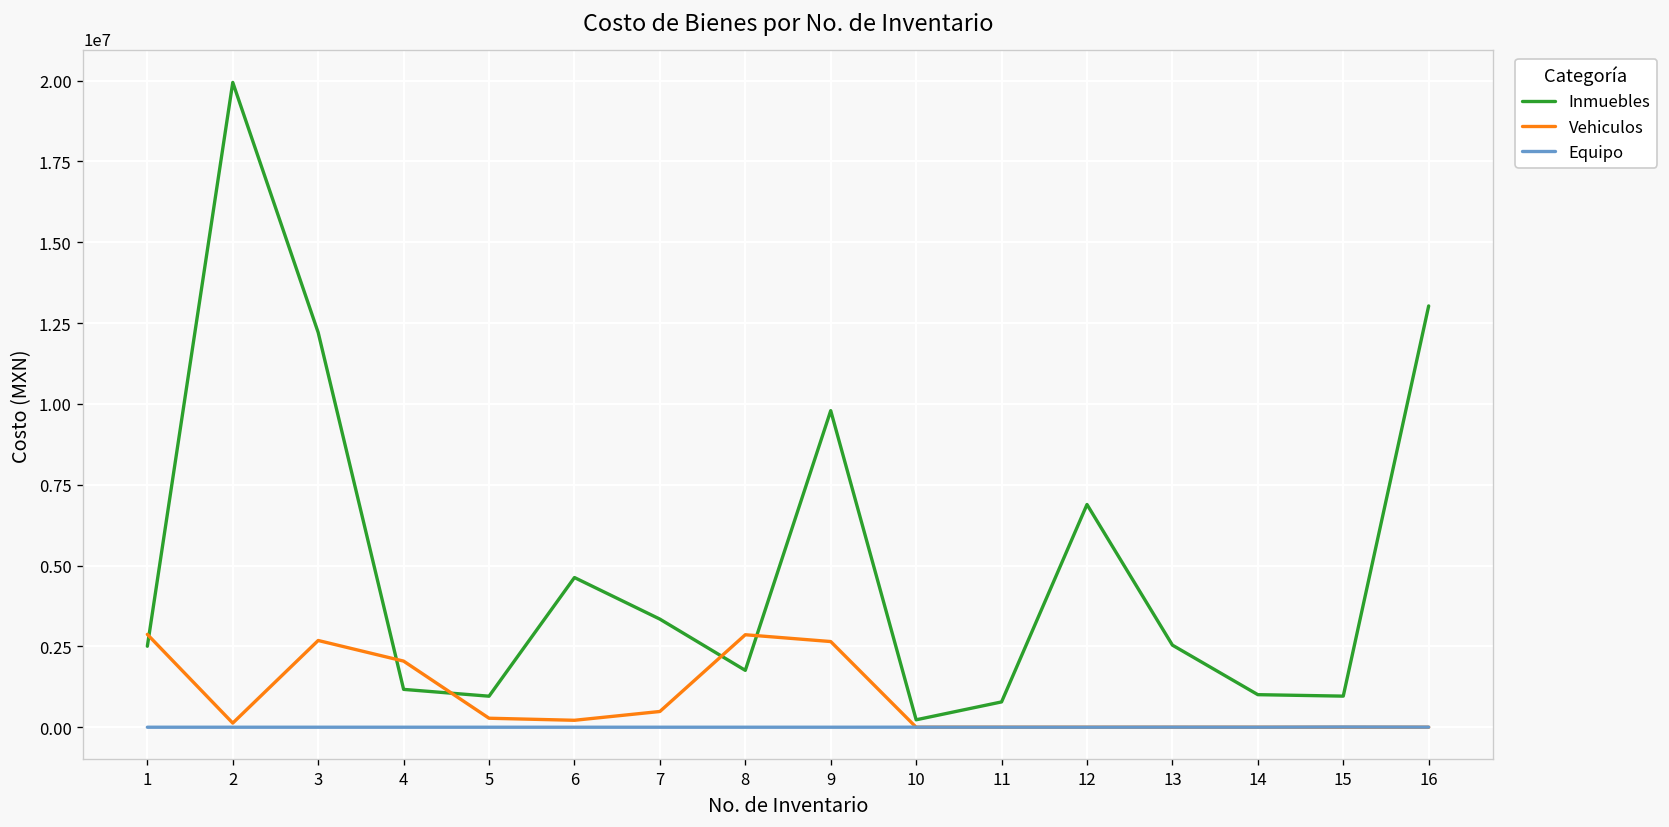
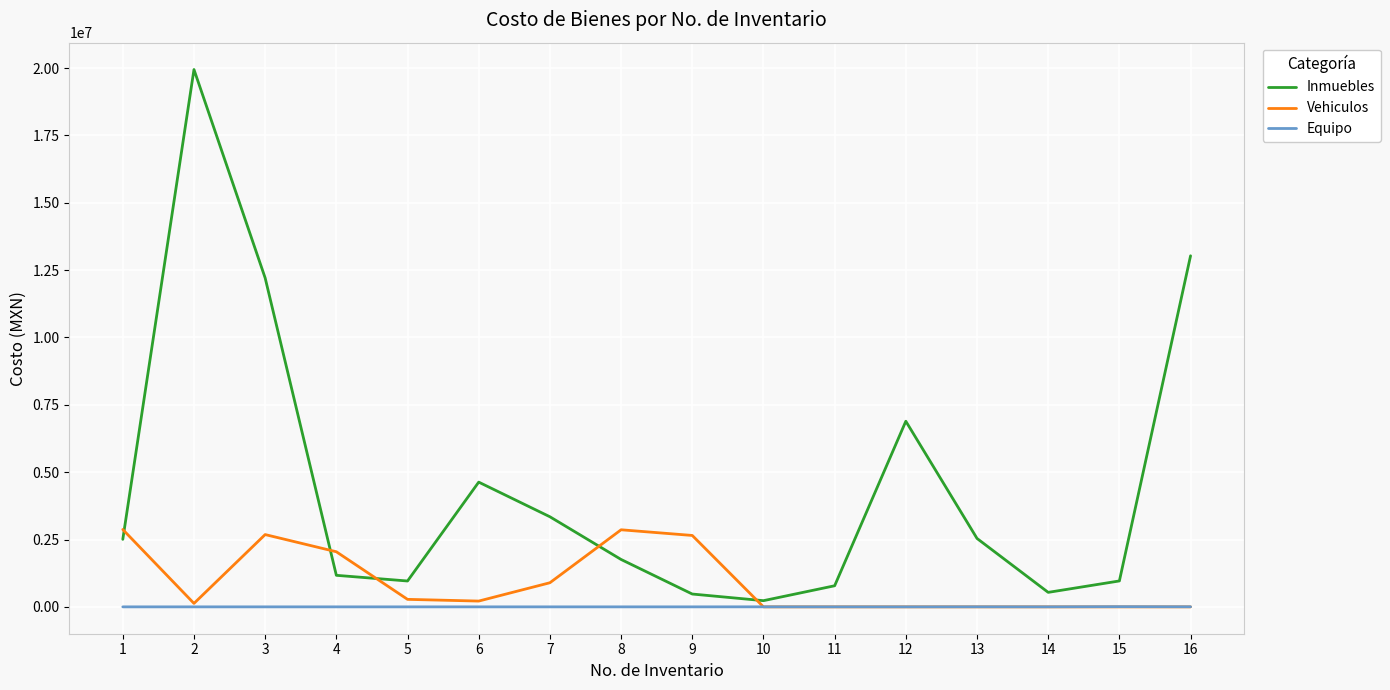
  {
    "Inmuebles": {
      "1": 2500000,
      "2": 19900000,
      "3": 12200000,
      "4": 1200000,
      "5": 1000000,
      "6": 4600000,
      "7": 3300000,
      "8": 1800000,
-     "9": 9800000,
+     "9": 500000,
      "10": 200000,
      "11": 800000,
      "12": 6900000,
      "13": 2500000,
-     "14": 1000000,
+     "14": 500000,
      "15": 1000000,
      "16": 13000000
    },
    "Vehiculos": {
      "1": 2900000,
      "2": 100000,
      "3": 2700000,
      "4": 2000000,
      "5": 300000,
      "6": 200000,
-     "7": 500000,
+     "7": 900000,
      "8": 2900000,
      "9": 2700000
    },
    "Equipo": {
      "1": 0,
      "2": 0,
      "3": 0,
      "4": 0,
      "5": 0,
      "6": 0,
      "7": 0,
      "8": 0,
      "9": 0
    }
  }
